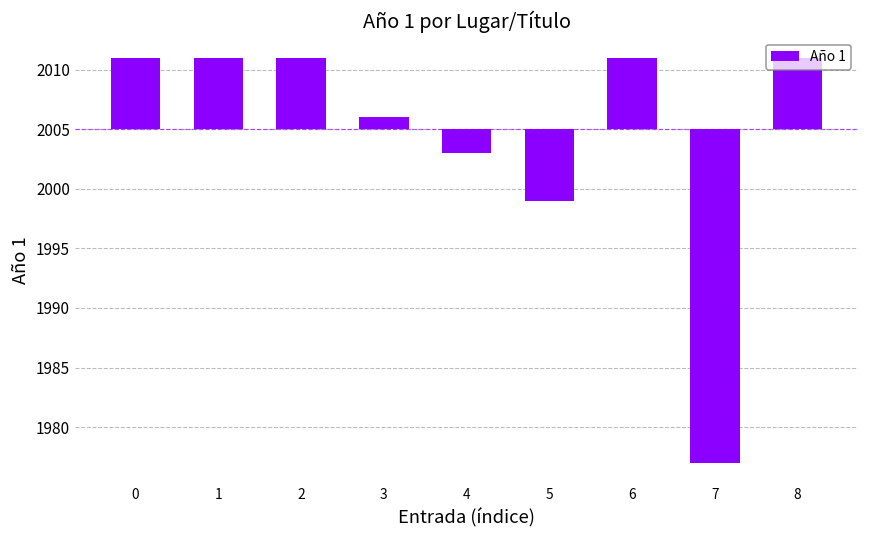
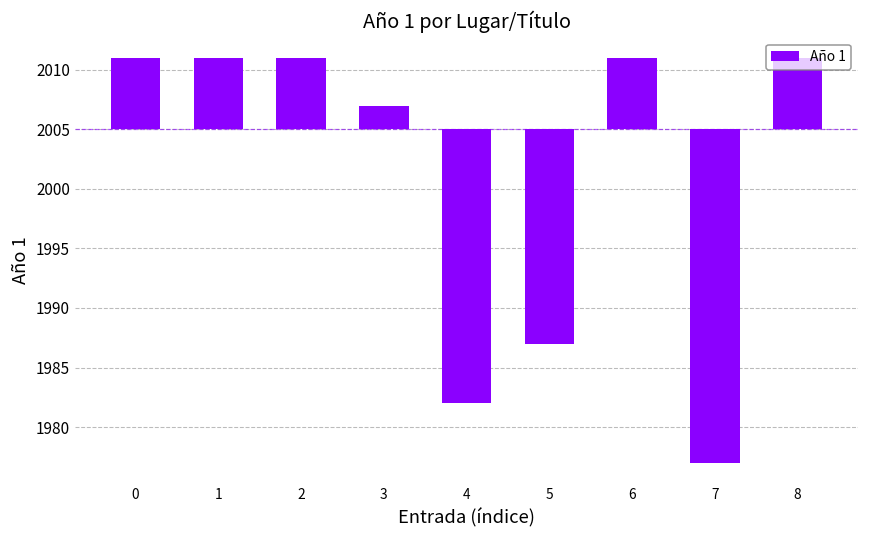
  {
    "0": 2011,
    "1": 2011,
    "2": 2011,
-   "3": 2006,
-   "4": 2003,
-   "5": 1999,
+   "3": 2007,
+   "4": 1982,
+   "5": 1987,
    "6": 2011,
    "7": 1977
  }
